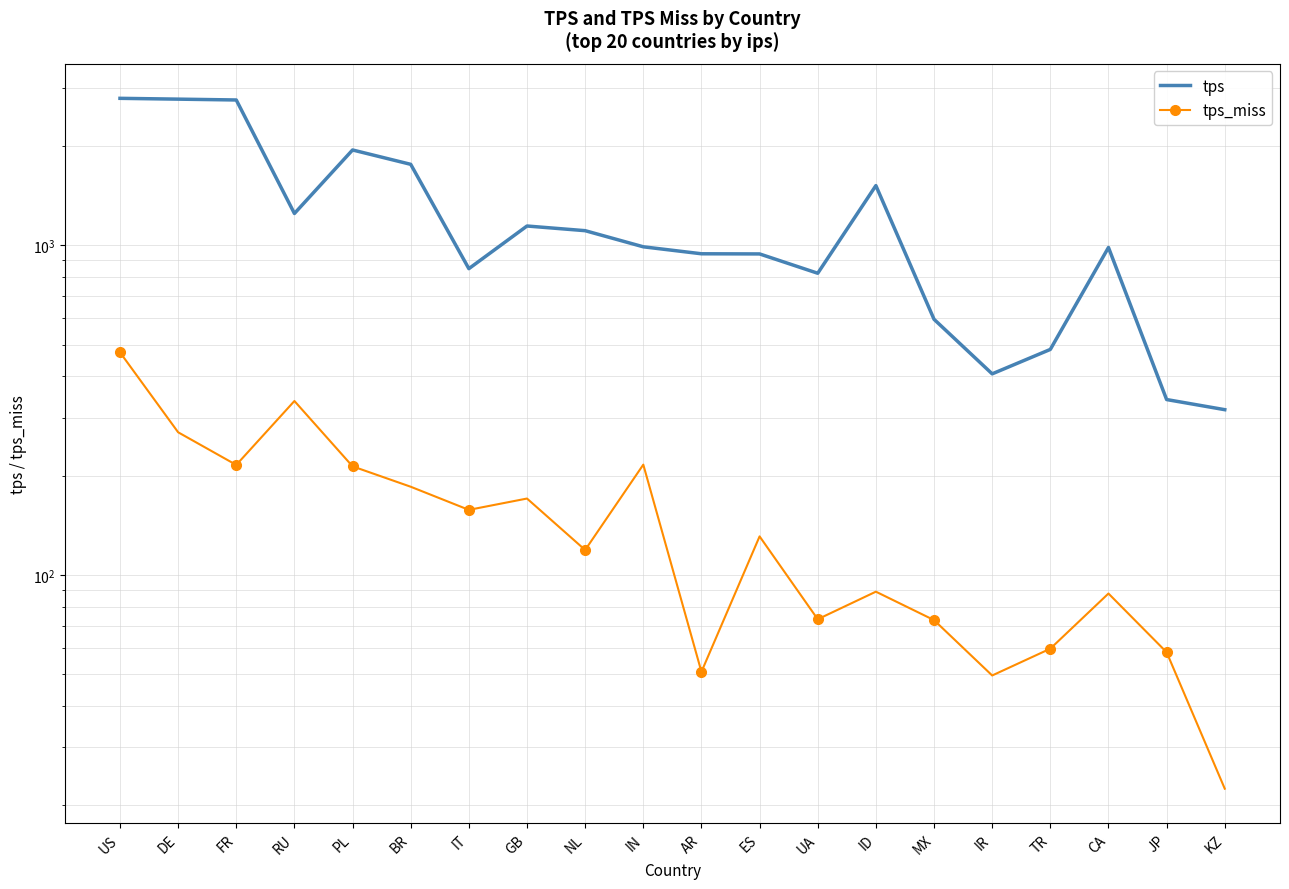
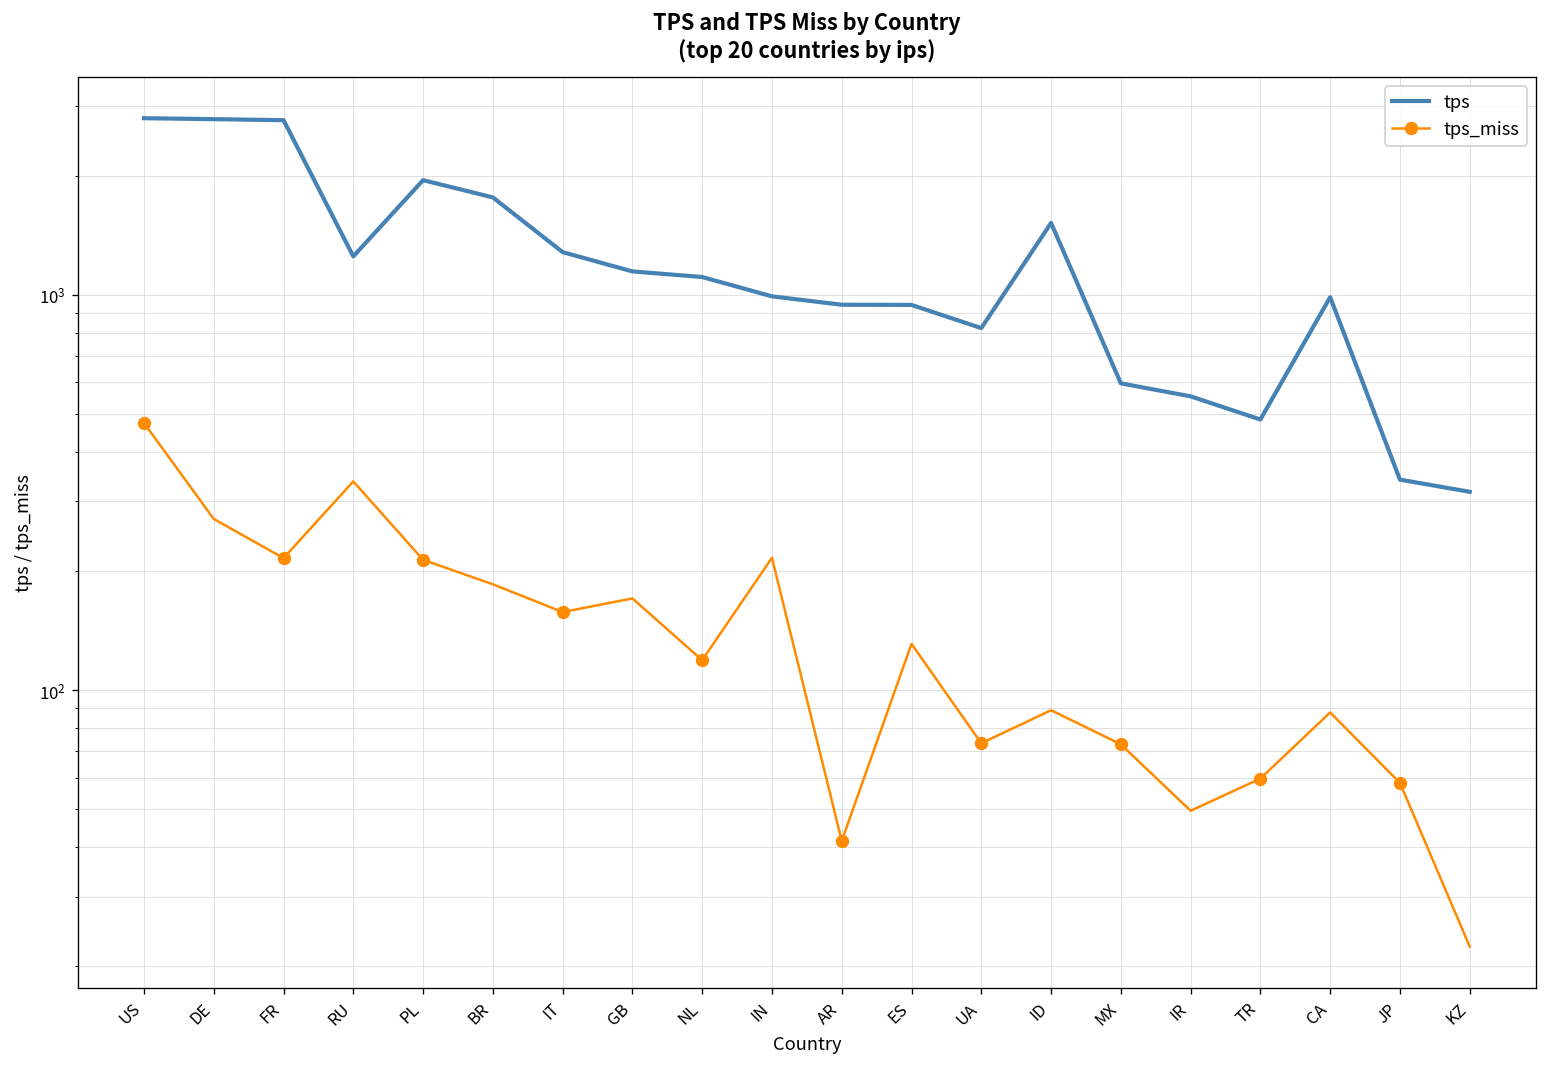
  {
    "tps": {
      "US": 2800,
      "DE": 2800,
      "FR": 2800,
      "RU": 1250,
      "PL": 1900,
      "BR": 1800,
-     "IT": 850,
+     "IT": 1280,
      "GB": 1150,
      "NL": 1110,
      "IN": 990,
      "AR": 940,
      "ES": 940,
      "UA": 820,
      "ID": 1500,
      "MX": 600,
-     "IR": 410,
+     "IR": 550,
      "TR": 480,
      "CA": 990,
      "JP": 340,
      "KZ": 320
    },
    "tps_miss": {
      "US": 470,
      "DE": 270,
      "FR": 220,
      "RU": 340,
      "PL": 210,
      "BR": 190,
      "IT": 160,
      "GB": 170,
      "NL": 119,
      "IN": 220,
-     "AR": 51,
+     "AR": 41,
      "ES": 131,
      "UA": 73,
      "ID": 89,
      "MX": 73,
      "IR": 49,
      "TR": 60,
      "CA": 88,
      "JP": 58,
      "KZ": 22
    }
  }
